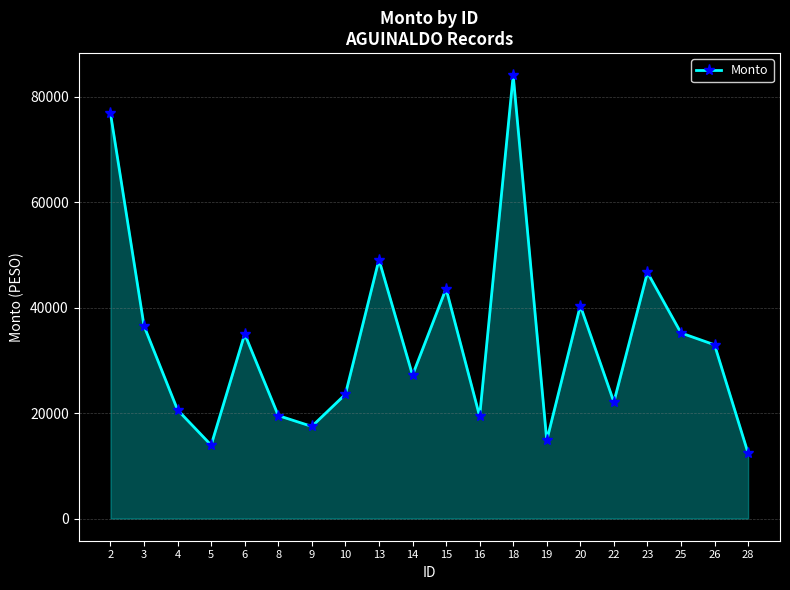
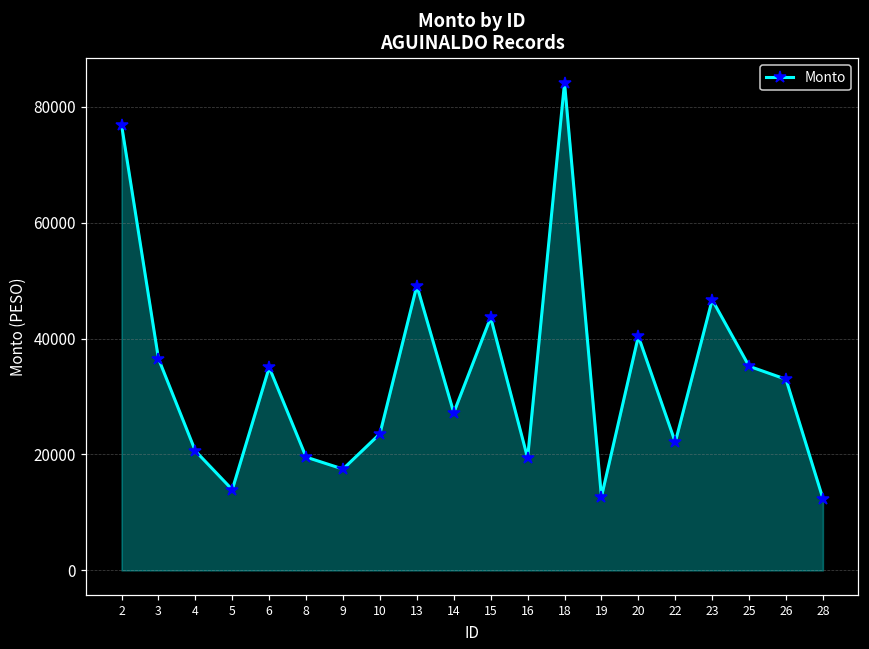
  {
    "2": 77000,
    "3": 37000,
    "4": 21000,
    "5": 14000,
    "6": 35000,
    "8": 20000,
    "9": 17000,
    "10": 24000,
    "13": 49000,
    "14": 27000,
    "15": 44000,
    "16": 19000,
    "18": 84000,
-   "19": 15000,
+   "19": 13000,
    "20": 40000,
    "22": 22000,
    "23": 47000,
    "25": 35000,
    "26": 33000,
    "28": 12000
  }
